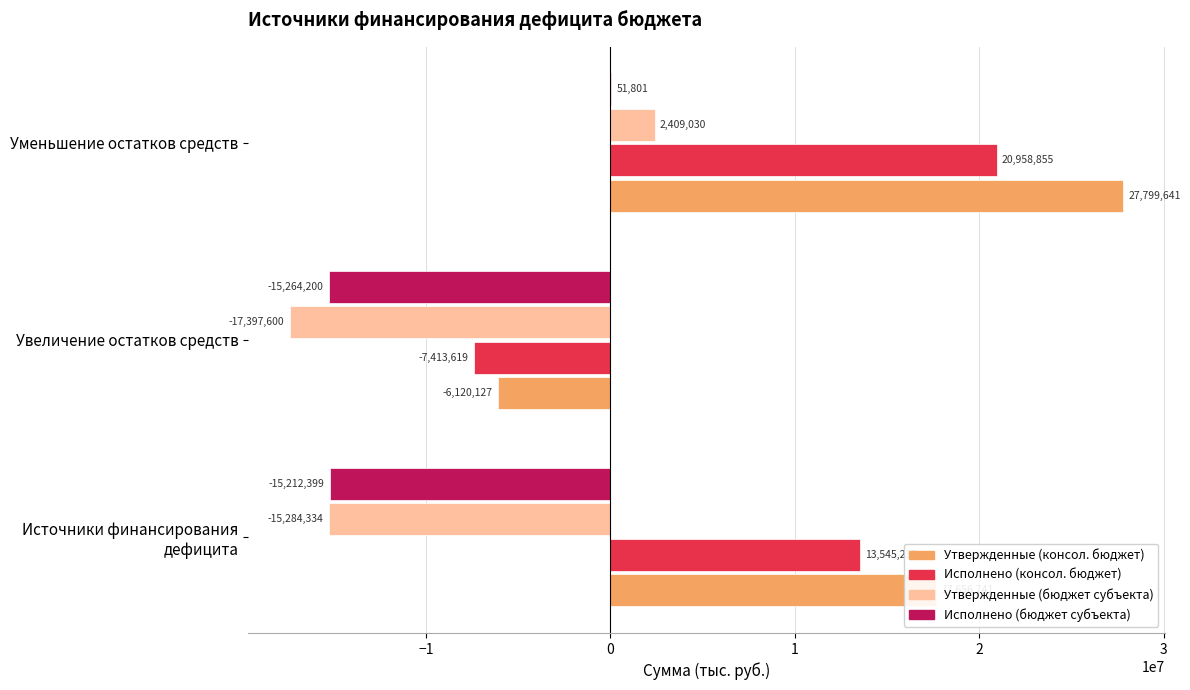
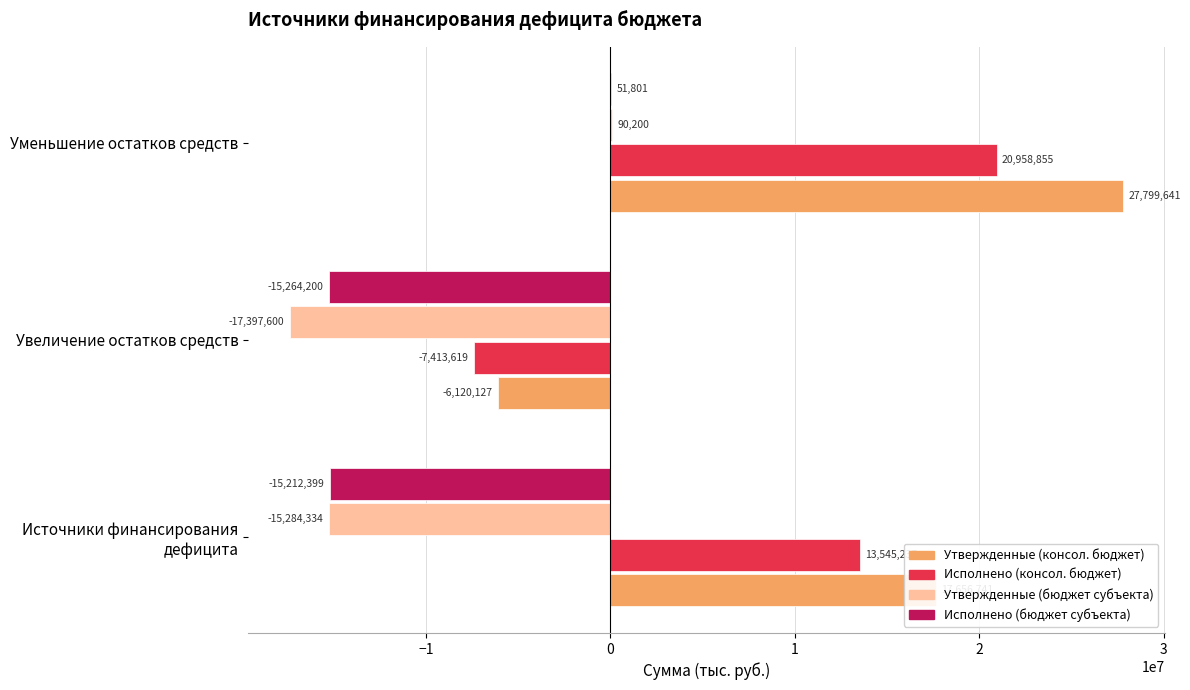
  {
    "Утвержденные (консол. бюджет)": {
      "Уменьшение остатков средств": "27,799,641",
      "Увеличение остатков средств": "-6,120,127"
    },
    "Утвержденные (бюджет субъекта)": {
-     "Уменьшение остатков средств": "2,409,030",
+     "Уменьшение остатков средств": "90,200",
      "Увеличение остатков средств": "-17,397,600",
      "Источники финансирования дефицита": "-15,284,334"
    }
  }
